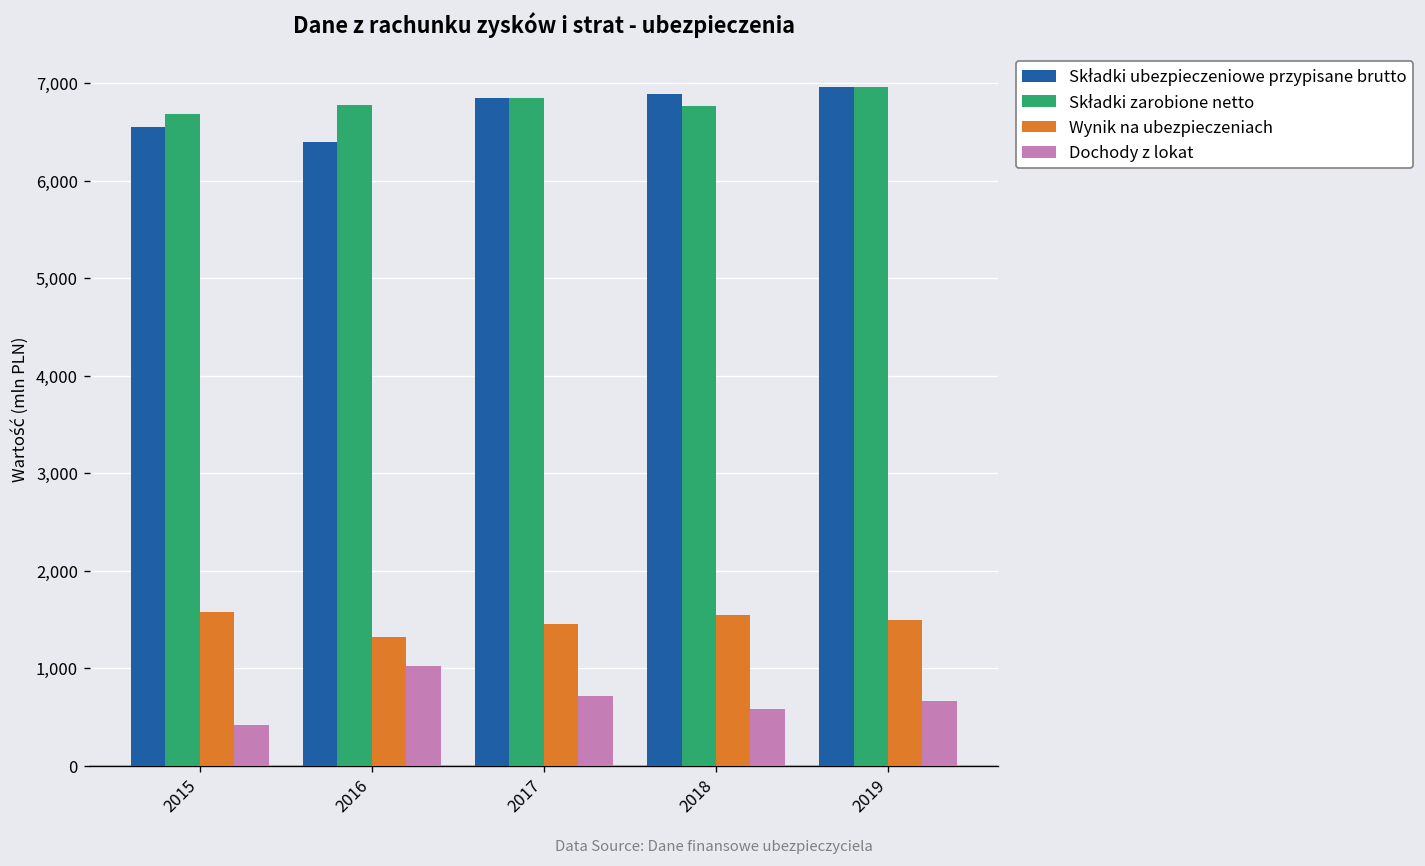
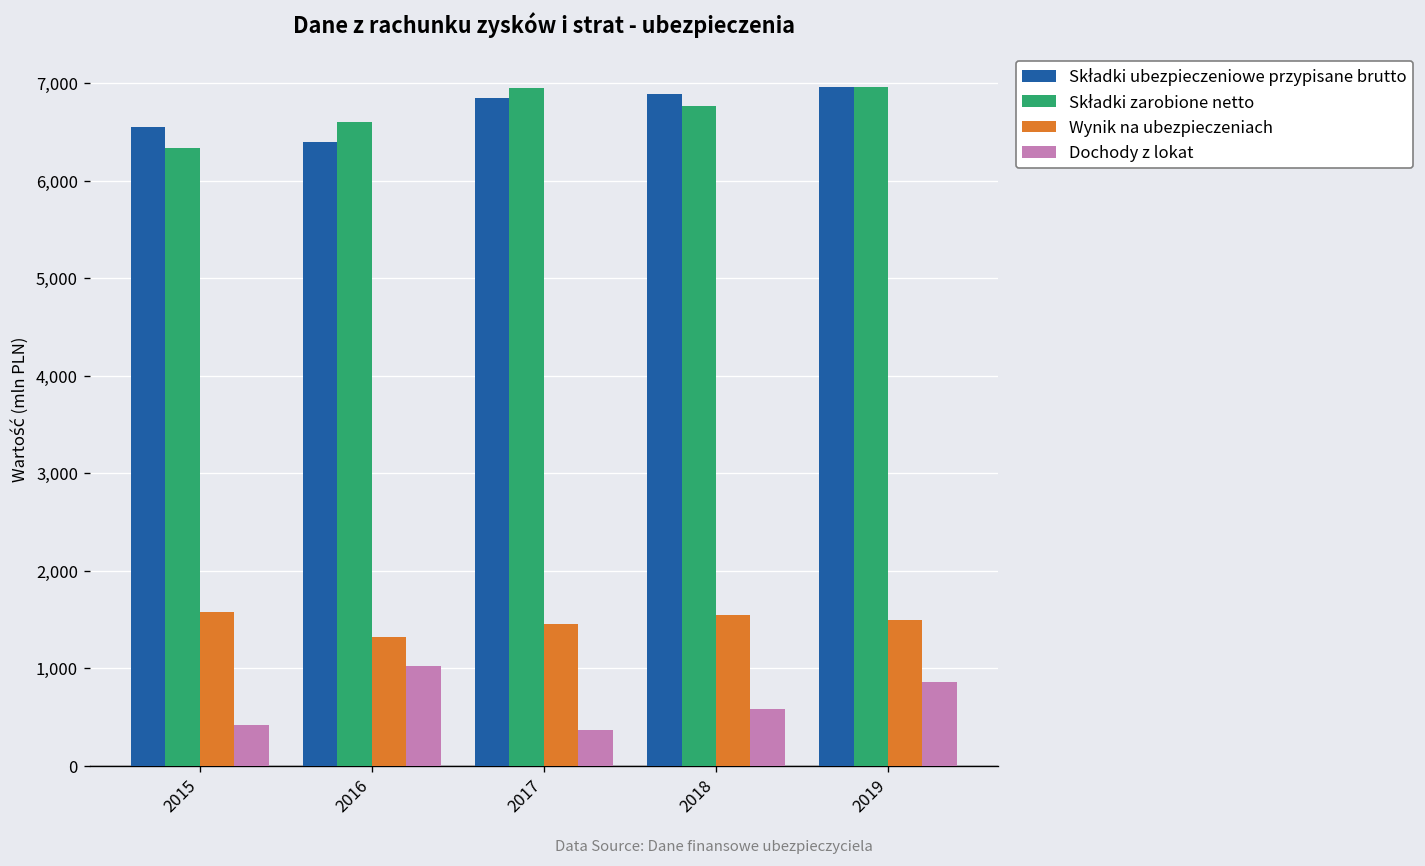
  {
    "Składki ubezpieczeniowe przypisane brutto": {
      "2015": "6,600",
      "2016": "6,400",
      "2017": "6,900",
      "2018": "6,900",
      "2019": "7,000"
    },
    "Składki zarobione netto": {
-     "2015": "6,700",
-     "2016": "6,800",
-     "2017": "6,900",
+     "2015": "6,300",
+     "2016": "6,600",
+     "2017": "7,000",
      "2018": "6,800",
      "2019": "7,000"
    },
    "Wynik na ubezpieczeniach": {
      "2015": "1,600",
      "2016": "1,300",
      "2017": "1,500",
      "2018": "1,500",
      "2019": "1,500"
    },
    "Dochody z lokat": {
      "2015": "400",
      "2016": "1,000",
-     "2017": "700",
+     "2017": "400",
      "2018": "600",
-     "2019": "700"
+     "2019": "900"
    }
  }
